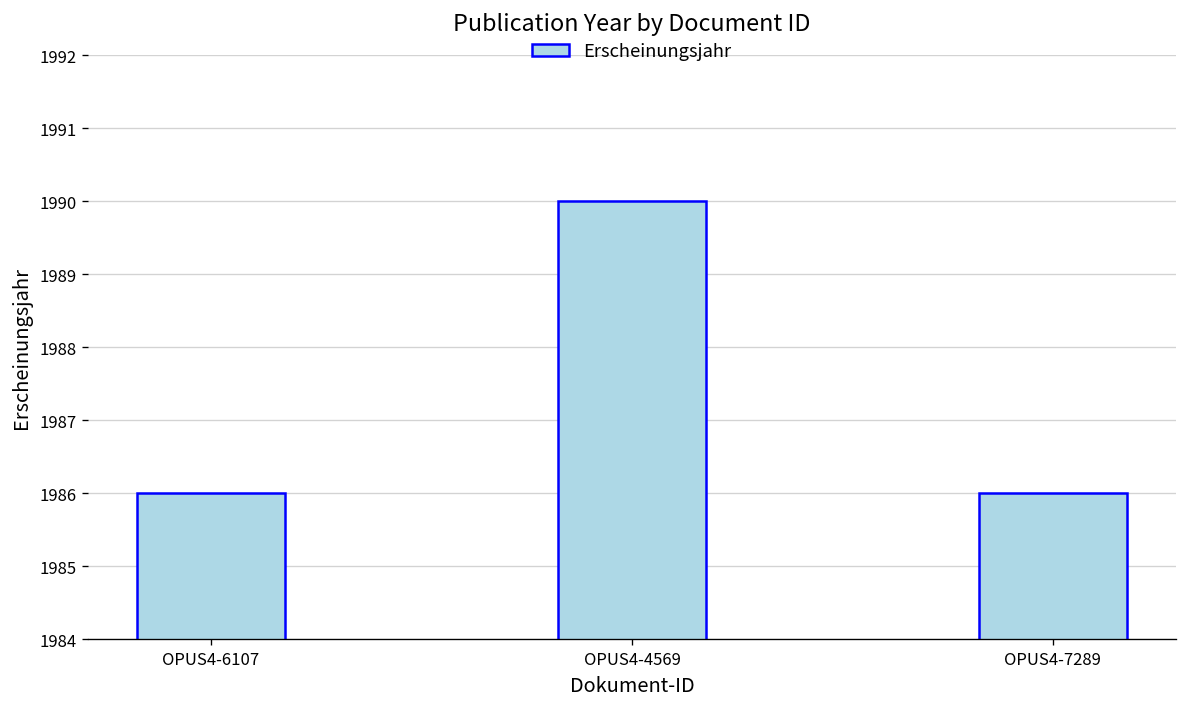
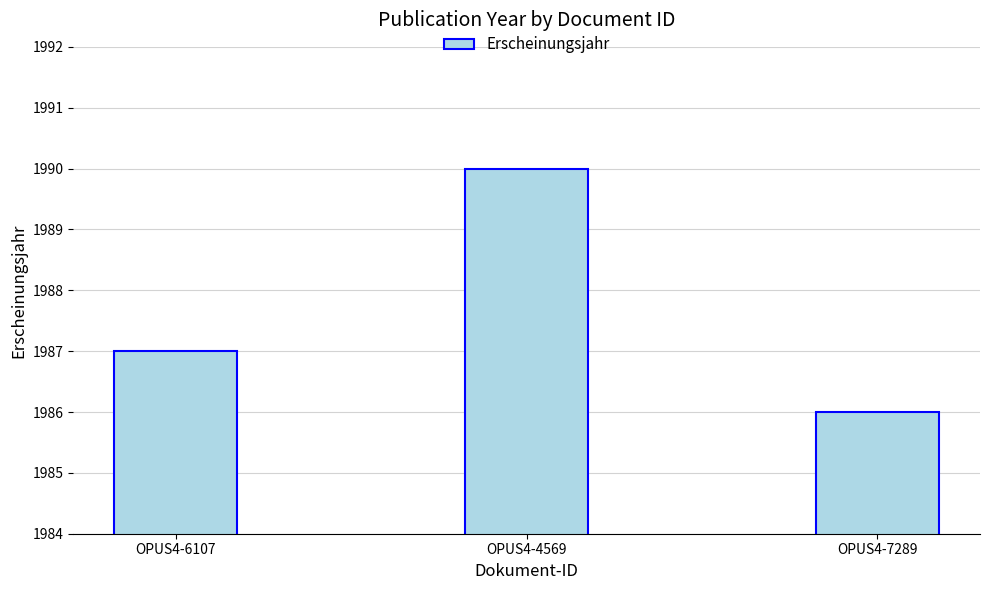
  {
-   "OPUS4-6107": 1986,
+   "OPUS4-6107": 1987,
    "OPUS4-4569": 1990,
    "OPUS4-7289": 1986
  }
